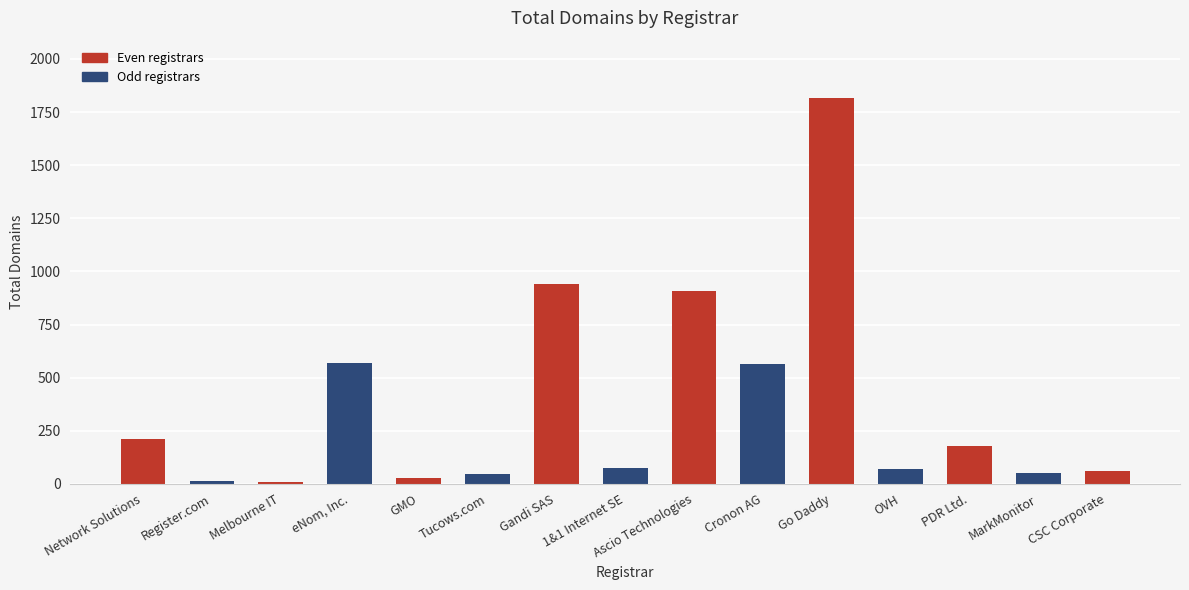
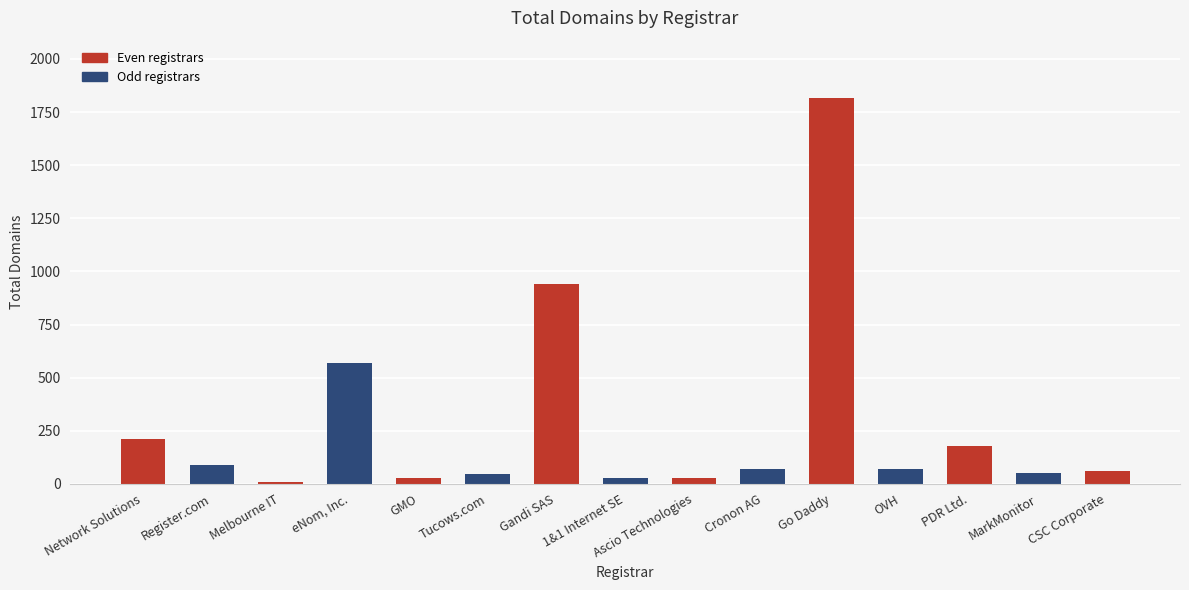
  {
    "Network Solutions": 210,
-   "Register.com": 10,
+   "Register.com": 90,
    "eNom, Inc.": 570,
    "GMO": 30,
    "Tucows.com": 50,
    "Gandi SAS": 940,
-   "1&1 Internet SE": 70,
-   "Ascio Technologies": 910,
-   "Cronon AG": 560,
+   "1&1 Internet SE": 30,
+   "Ascio Technologies": 30,
+   "Cronon AG": 70,
    "Go Daddy": 1810,
    "OVH": 70,
    "PDR Ltd.": 180,
    "MarkMonitor": 50,
    "CSC Corporate": 60
  }
